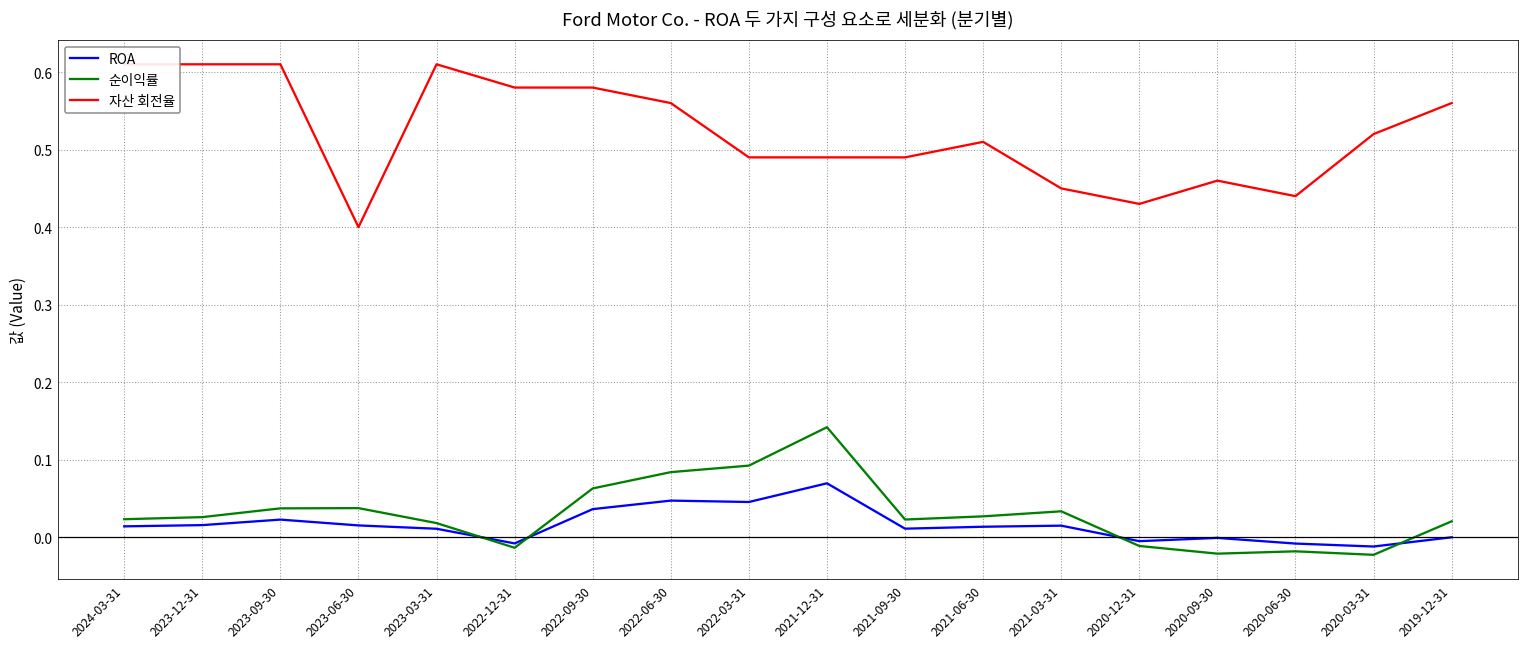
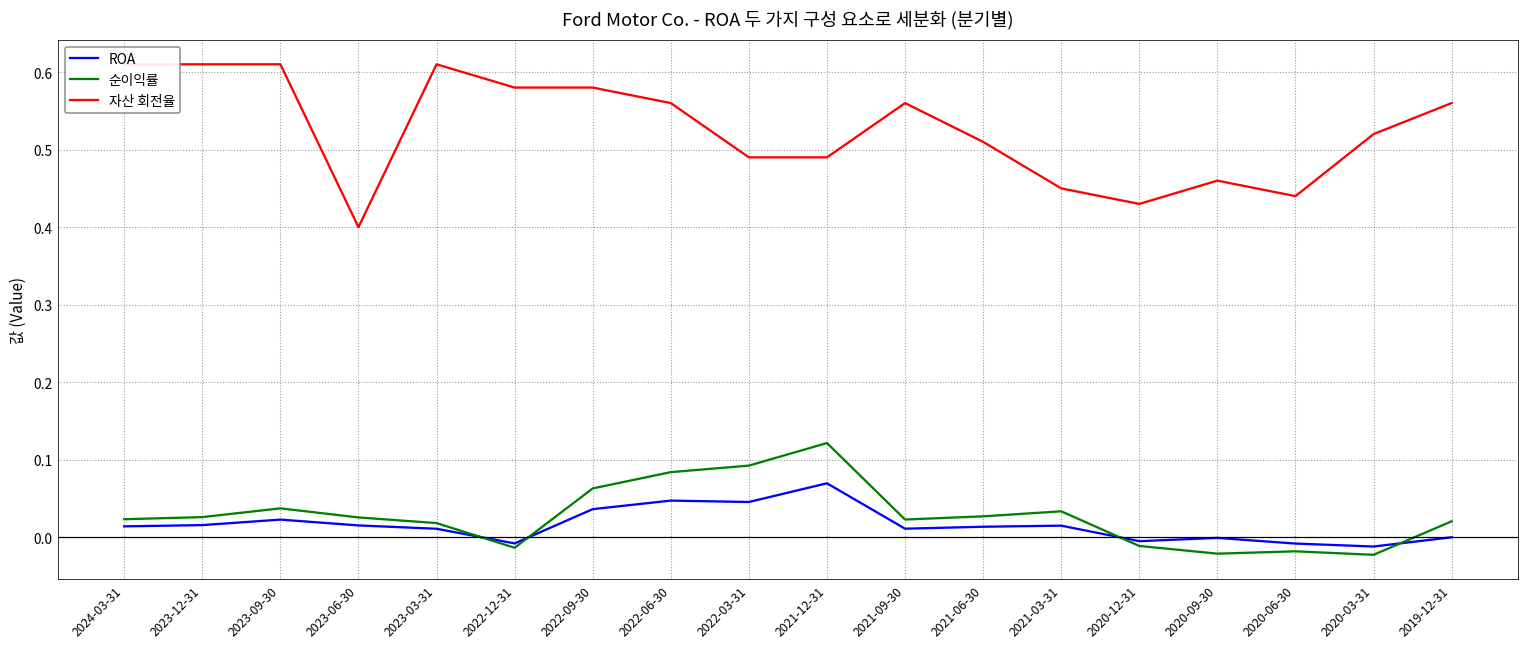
  {
    "ROA": {
      "2024-03-31": 0.01,
      "2023-12-31": 0.02,
      "2023-09-30": 0.02,
      "2023-06-30": 0.02,
      "2023-03-31": 0.01,
      "2022-12-31": -0.01,
      "2022-09-30": 0.04,
      "2022-06-30": 0.05,
      "2022-03-31": 0.05,
      "2021-12-31": 0.07,
      "2021-09-30": 0.01,
      "2021-06-30": 0.01,
      "2021-03-31": 0.02,
      "2020-12-31": 0.00,
      "2020-09-30": 0.00,
      "2020-06-30": -0.01,
      "2020-03-31": -0.01,
      "2019-12-31": 0.00
    },
    "순이익률": {
      "2024-03-31": 0.02,
      "2023-12-31": 0.03,
      "2023-09-30": 0.04,
-     "2023-06-30": 0.04,
+     "2023-06-30": 0.03,
      "2023-03-31": 0.02,
      "2022-12-31": -0.01,
      "2022-09-30": 0.06,
      "2022-06-30": 0.08,
      "2022-03-31": 0.09,
-     "2021-12-31": 0.14,
+     "2021-12-31": 0.12,
      "2021-09-30": 0.02,
      "2021-06-30": 0.03,
      "2021-03-31": 0.03,
      "2020-12-31": -0.01,
      "2020-09-30": -0.02,
      "2020-06-30": -0.02,
      "2020-03-31": -0.02,
      "2019-12-31": 0.02
    },
    "자산 회전율": {
      "2023-12-31": 0.61,
      "2023-09-30": 0.61,
      "2023-06-30": 0.40,
      "2023-03-31": 0.61,
      "2022-12-31": 0.58,
      "2022-09-30": 0.58,
      "2022-06-30": 0.56,
      "2022-03-31": 0.49,
      "2021-12-31": 0.49,
-     "2021-09-30": 0.49,
+     "2021-09-30": 0.56,
      "2021-06-30": 0.51,
      "2021-03-31": 0.45,
      "2020-12-31": 0.43,
      "2020-09-30": 0.46,
      "2020-06-30": 0.44,
      "2020-03-31": 0.52,
      "2019-12-31": 0.56
    }
  }
